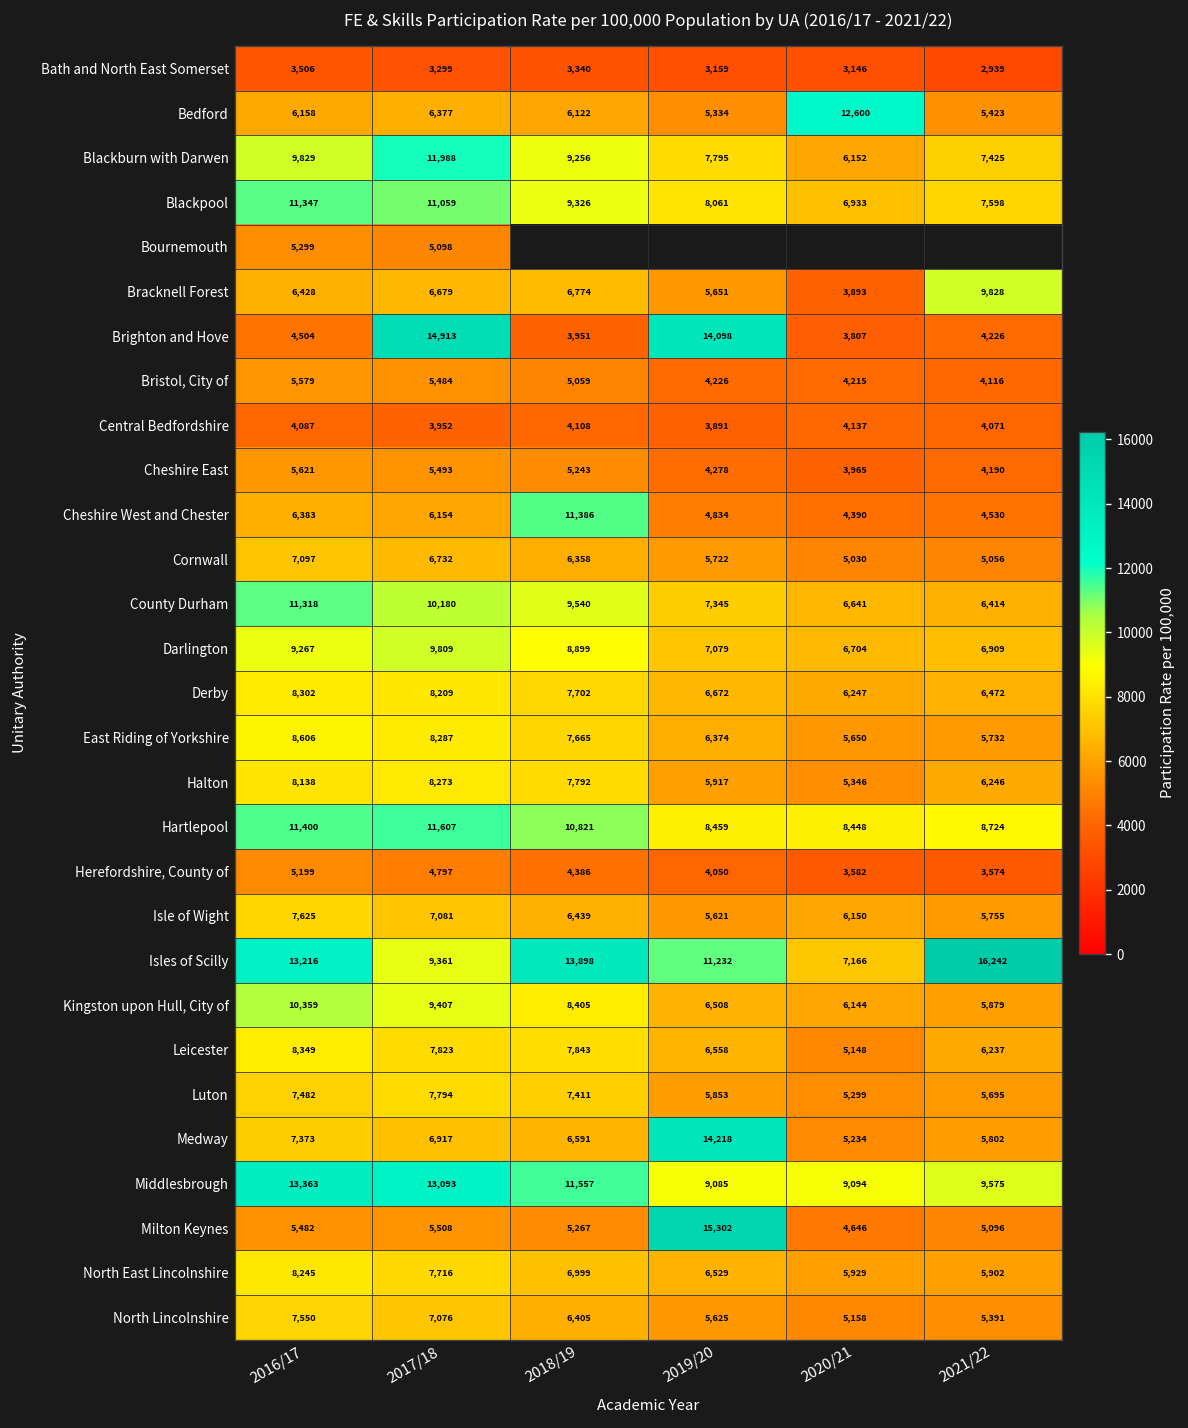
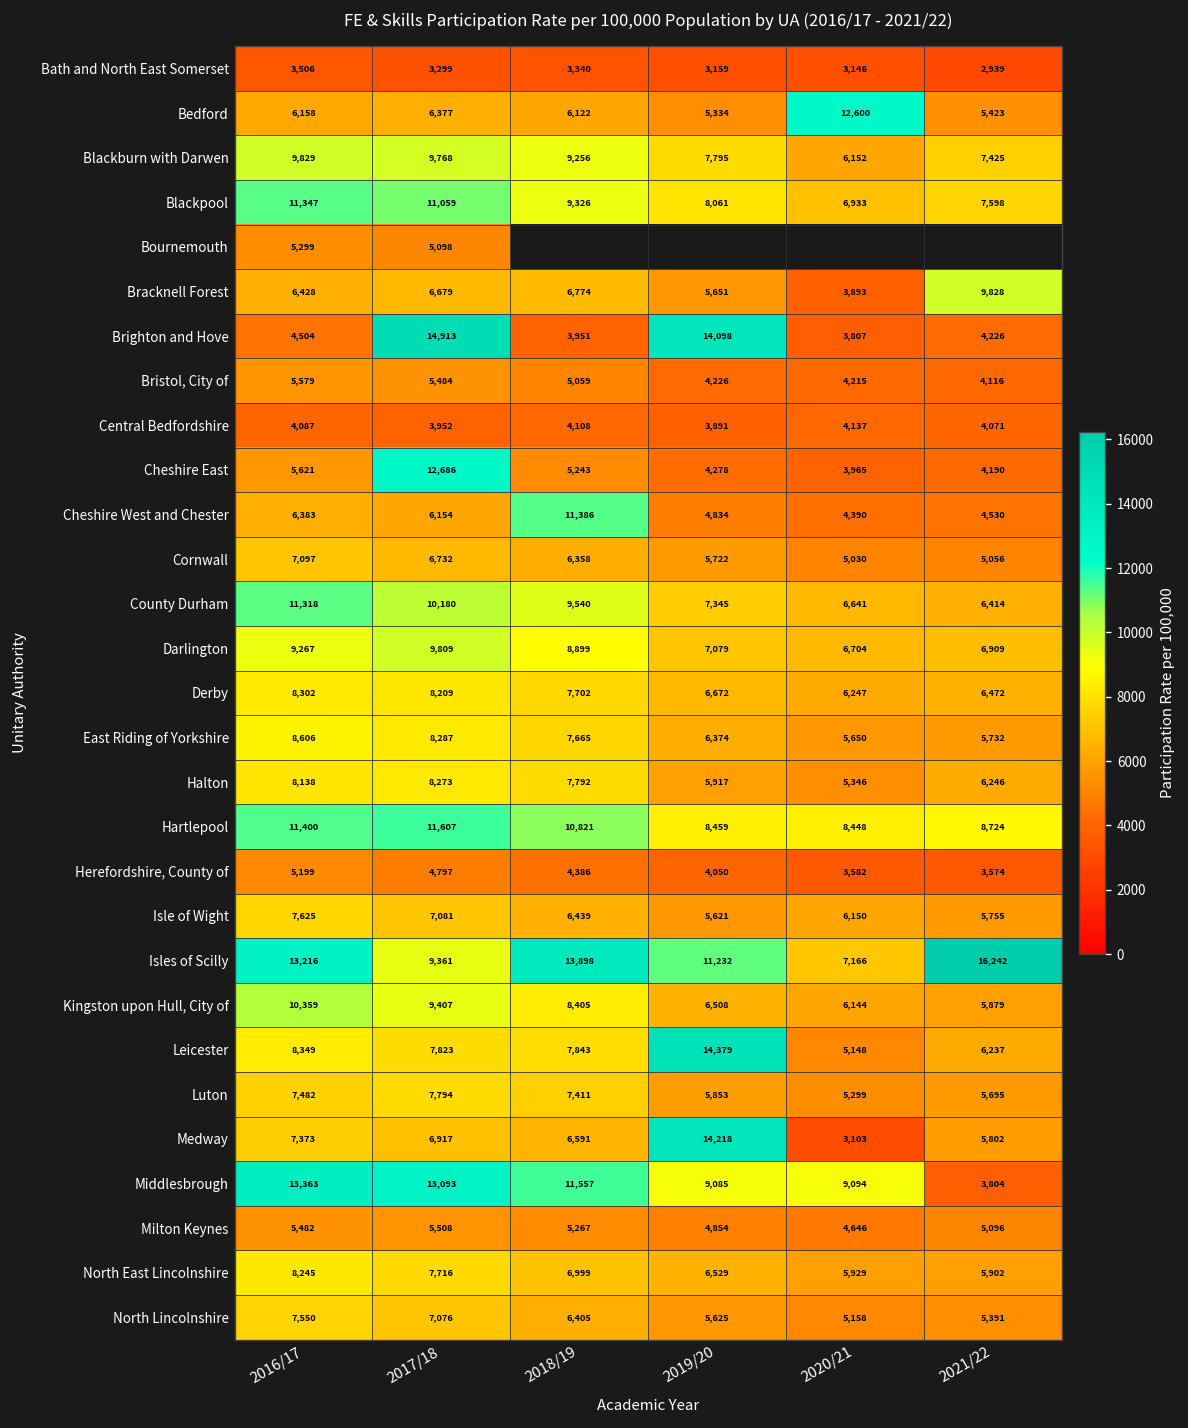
  {
    "Bath and North East Somerset": {
      "2016/17": "3,506",
      "2017/18": "3,299",
      "2018/19": "3,340",
      "2019/20": "3,159",
      "2020/21": "3,146",
      "2021/22": "2,939"
    },
    "Bedford": {
      "2016/17": "6,158",
      "2017/18": "6,377",
      "2018/19": "6,122",
      "2019/20": "5,334",
      "2020/21": "12,600",
      "2021/22": "5,423"
    },
    "Blackburn with Darwen": {
      "2016/17": "9,829",
-     "2017/18": "11,988",
+     "2017/18": "9,768",
      "2018/19": "9,256",
      "2019/20": "7,795",
      "2020/21": "6,152",
      "2021/22": "7,425"
    },
    "Blackpool": {
      "2016/17": "11,347",
      "2017/18": "11,059",
      "2018/19": "9,326",
      "2019/20": "8,061",
      "2020/21": "6,933",
      "2021/22": "7,598"
    },
    "Bournemouth": {
      "2016/17": "5,299",
      "2017/18": "5,098"
    },
    "Bracknell Forest": {
      "2016/17": "6,428",
      "2017/18": "6,679",
      "2018/19": "6,774",
      "2019/20": "5,651",
      "2020/21": "3,893",
      "2021/22": "9,828"
    },
    "Brighton and Hove": {
      "2016/17": "4,504",
      "2017/18": "14,913",
      "2018/19": "3,951",
      "2019/20": "14,098",
      "2020/21": "3,807",
      "2021/22": "4,226"
    },
    "Bristol, City of": {
      "2016/17": "5,579",
      "2017/18": "5,484",
      "2018/19": "5,059",
      "2019/20": "4,226",
      "2020/21": "4,215",
      "2021/22": "4,116"
    },
    "Central Bedfordshire": {
      "2016/17": "4,087",
      "2017/18": "3,952",
      "2018/19": "4,108",
      "2019/20": "3,891",
      "2020/21": "4,137",
      "2021/22": "4,071"
    },
    "Cheshire East": {
      "2016/17": "5,621",
-     "2017/18": "5,493",
+     "2017/18": "12,686",
      "2018/19": "5,243",
      "2019/20": "4,278",
      "2020/21": "3,965",
      "2021/22": "4,190"
    },
    "Cheshire West and Chester": {
      "2016/17": "6,383",
      "2017/18": "6,154",
      "2018/19": "11,386",
      "2019/20": "4,834",
      "2020/21": "4,390",
      "2021/22": "4,530"
    },
    "Cornwall": {
      "2016/17": "7,097",
      "2017/18": "6,732",
      "2018/19": "6,358",
      "2019/20": "5,722",
      "2020/21": "5,030",
      "2021/22": "5,056"
    },
    "County Durham": {
      "2016/17": "11,318",
      "2017/18": "10,180",
      "2018/19": "9,540",
      "2019/20": "7,345",
      "2020/21": "6,641",
      "2021/22": "6,414"
    },
    "Darlington": {
      "2016/17": "9,267",
      "2017/18": "9,809",
      "2018/19": "8,899",
      "2019/20": "7,079",
      "2020/21": "6,704",
      "2021/22": "6,909"
    },
    "Derby": {
      "2016/17": "8,302",
      "2017/18": "8,209",
      "2018/19": "7,702",
      "2019/20": "6,672",
      "2020/21": "6,247",
      "2021/22": "6,472"
    },
    "East Riding of Yorkshire": {
      "2016/17": "8,606",
      "2017/18": "8,287",
      "2018/19": "7,665",
      "2019/20": "6,374",
      "2020/21": "5,650",
      "2021/22": "5,732"
    },
    "Halton": {
      "2016/17": "8,138",
      "2017/18": "8,273",
      "2018/19": "7,792",
      "2019/20": "5,917",
      "2020/21": "5,346",
      "2021/22": "6,246"
    },
    "Hartlepool": {
      "2016/17": "11,400",
      "2017/18": "11,607",
      "2018/19": "10,821",
      "2019/20": "8,459",
      "2020/21": "8,448",
      "2021/22": "8,724"
    },
    "Herefordshire, County of": {
      "2016/17": "5,199",
      "2017/18": "4,797",
      "2018/19": "4,386",
      "2019/20": "4,050",
      "2020/21": "3,582",
      "2021/22": "3,574"
    },
    "Isle of Wight": {
      "2016/17": "7,625",
      "2017/18": "7,081",
      "2018/19": "6,439",
      "2019/20": "5,621",
      "2020/21": "6,150",
      "2021/22": "5,755"
    },
    "Isles of Scilly": {
      "2016/17": "13,216",
      "2017/18": "9,361",
      "2018/19": "13,898",
      "2019/20": "11,232",
      "2020/21": "7,166",
      "2021/22": "16,242"
    },
    "Kingston upon Hull, City of": {
      "2016/17": "10,359",
      "2017/18": "9,407",
      "2018/19": "8,405",
      "2019/20": "6,508",
      "2020/21": "6,144",
      "2021/22": "5,879"
    },
    "Leicester": {
      "2016/17": "8,349",
      "2017/18": "7,823",
      "2018/19": "7,843",
-     "2019/20": "6,558",
+     "2019/20": "14,379",
      "2020/21": "5,148",
      "2021/22": "6,237"
    },
    "Luton": {
      "2016/17": "7,482",
      "2017/18": "7,794",
      "2018/19": "7,411",
      "2019/20": "5,853",
      "2020/21": "5,299",
      "2021/22": "5,695"
    },
    "Medway": {
      "2016/17": "7,373",
      "2017/18": "6,917",
      "2018/19": "6,591",
      "2019/20": "14,218",
-     "2020/21": "5,234",
+     "2020/21": "3,103",
      "2021/22": "5,802"
    },
    "Middlesbrough": {
      "2016/17": "13,363",
      "2017/18": "13,093",
      "2018/19": "11,557",
      "2019/20": "9,085",
      "2020/21": "9,094",
-     "2021/22": "9,575"
+     "2021/22": "3,804"
    },
    "Milton Keynes": {
      "2016/17": "5,482",
      "2017/18": "5,508",
      "2018/19": "5,267",
-     "2019/20": "15,302",
+     "2019/20": "4,854",
      "2020/21": "4,646",
      "2021/22": "5,096"
    },
    "North East Lincolnshire": {
      "2016/17": "8,245",
      "2017/18": "7,716",
      "2018/19": "6,999",
      "2019/20": "6,529",
      "2020/21": "5,929",
      "2021/22": "5,902"
    },
    "North Lincolnshire": {
      "2016/17": "7,550",
      "2017/18": "7,076",
      "2018/19": "6,405",
      "2019/20": "5,625",
      "2020/21": "5,158",
      "2021/22": "5,391"
    }
  }
